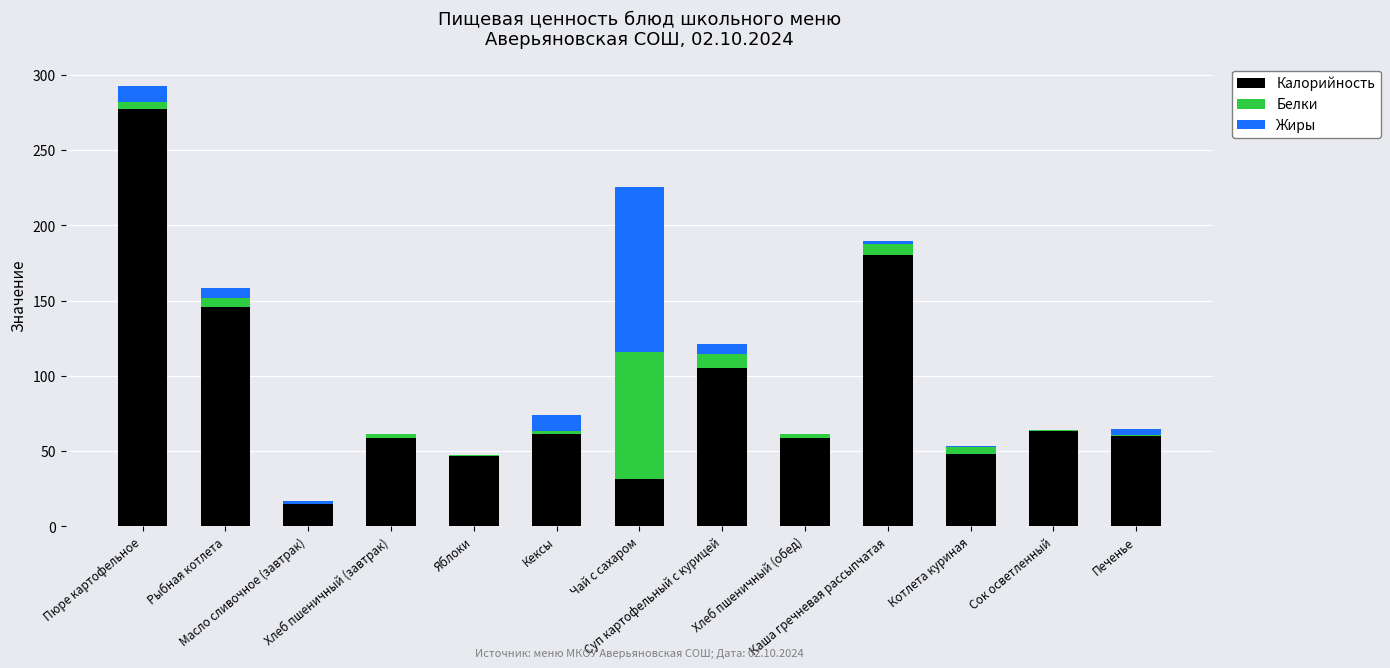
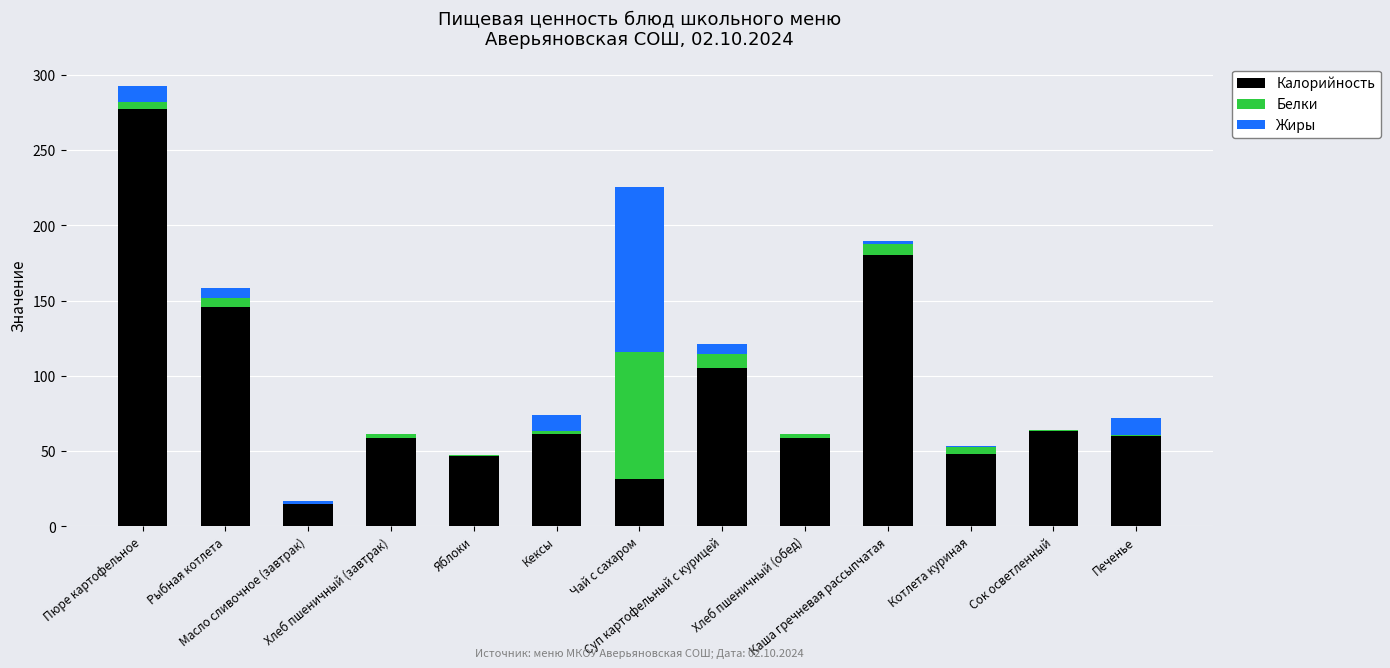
  {
    "Калорийность": {
      "Пюре картофельное": 277,
      "Рыбная котлета": 146,
      "Масло сливочное (завтрак)": 15,
      "Хлеб пшеничный (завтрак)": 59,
      "Яблоки": 47,
      "Кексы": 61,
      "Чай с сахаром": 31,
      "Суп картофельный с курицей": 105,
      "Хлеб пшеничный (обед)": 59,
      "Каша гречневая рассыпчатая": 180,
      "Котлета куриная": 48,
      "Сок осветленный": 63,
      "Печенье": 60
    },
    "Белки": {
      "Пюре картофельное": 5,
      "Рыбная котлета": 6,
      "Масло сливочное (завтрак)": 0,
      "Хлеб пшеничный (завтрак)": 2,
      "Кексы": 2,
      "Чай с сахаром": 84,
      "Суп картофельный с курицей": 9,
      "Хлеб пшеничный (обед)": 2,
      "Каша гречневая рассыпчатая": 7,
      "Котлета куриная": 4
    },
    "Жиры": {
      "Пюре картофельное": 11,
      "Рыбная котлета": 6,
      "Масло сливочное (завтрак)": 2,
      "Яблоки": 0,
      "Кексы": 11,
      "Чай с сахаром": 110,
      "Суп картофельный с курицей": 7,
      "Каша гречневая рассыпчатая": 2,
      "Сок осветленный": 0,
-     "Печенье": 4
+     "Печенье": 11
    }
  }
